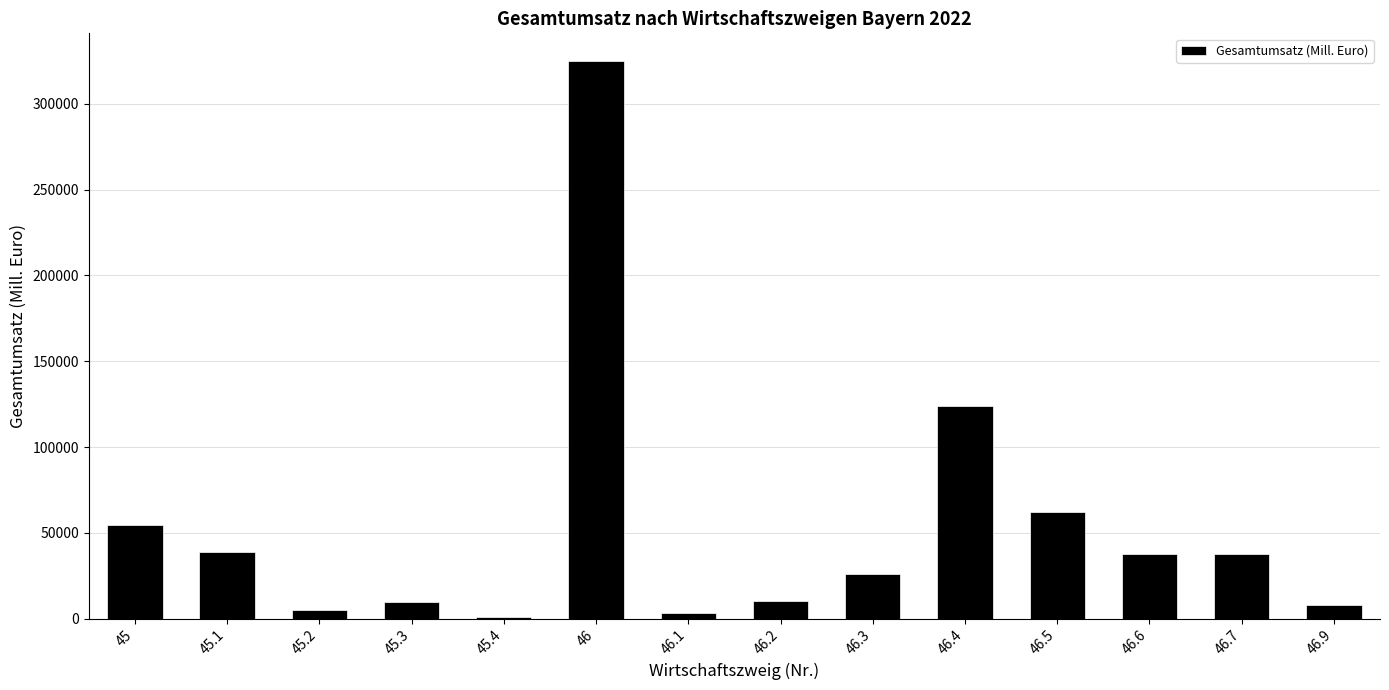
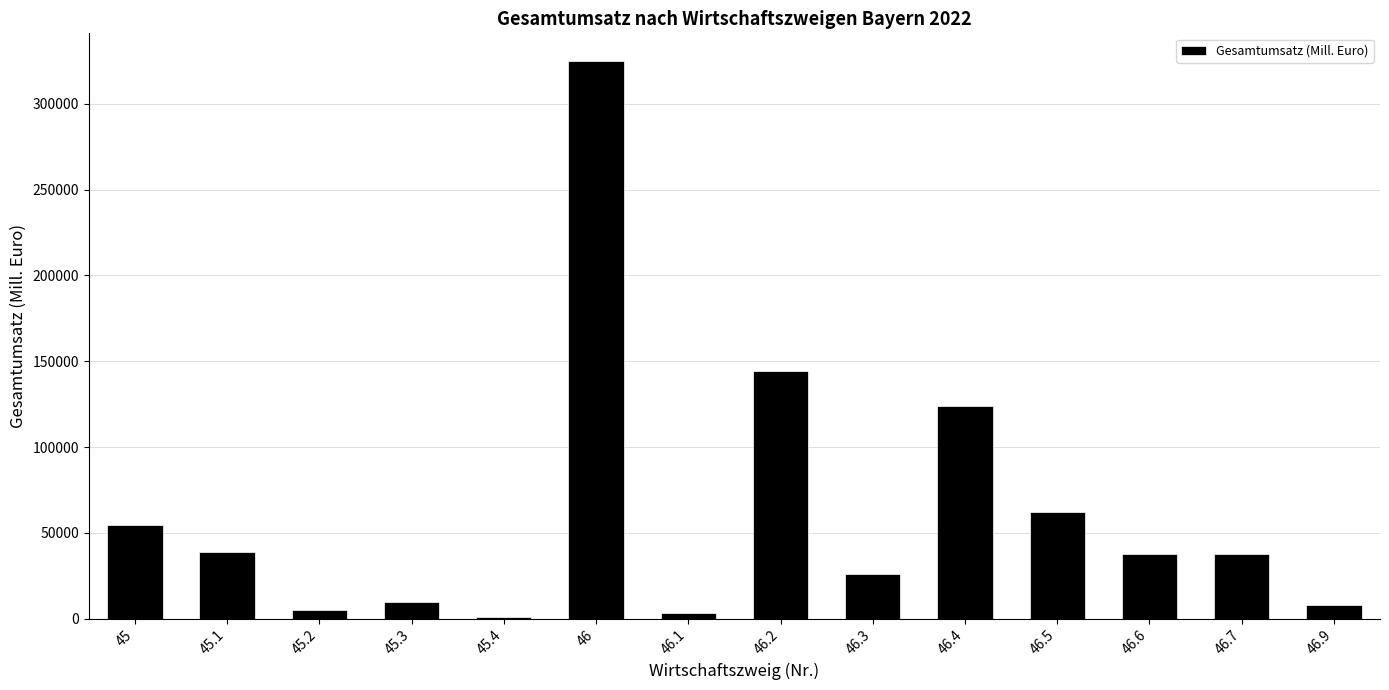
  {
    "45": 55000,
    "45.1": 39000,
    "45.2": 5000,
    "45.3": 10000,
    "46": 325000,
    "46.1": 3000,
-   "46.2": 10000,
+   "46.2": 144000,
    "46.3": 26000,
    "46.4": 124000,
    "46.5": 62000,
    "46.6": 38000,
    "46.7": 38000,
    "46.9": 8000
  }
